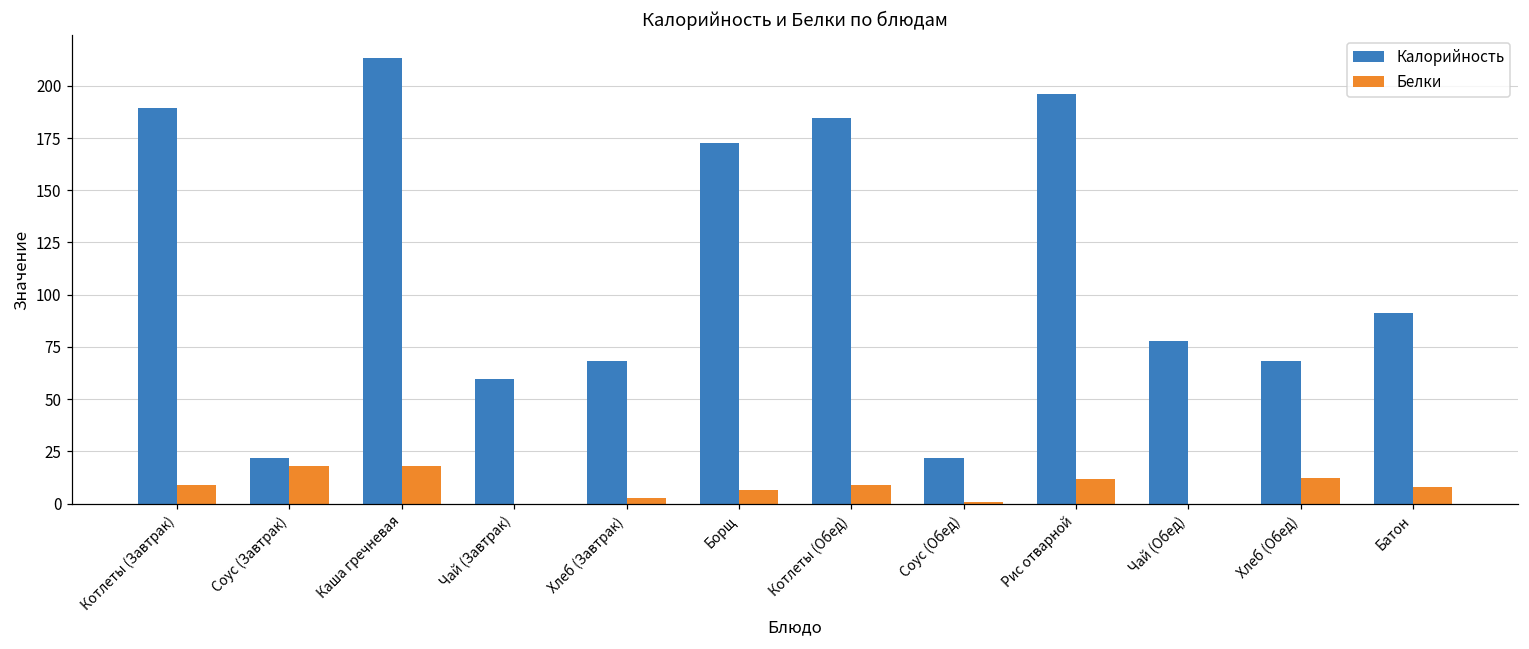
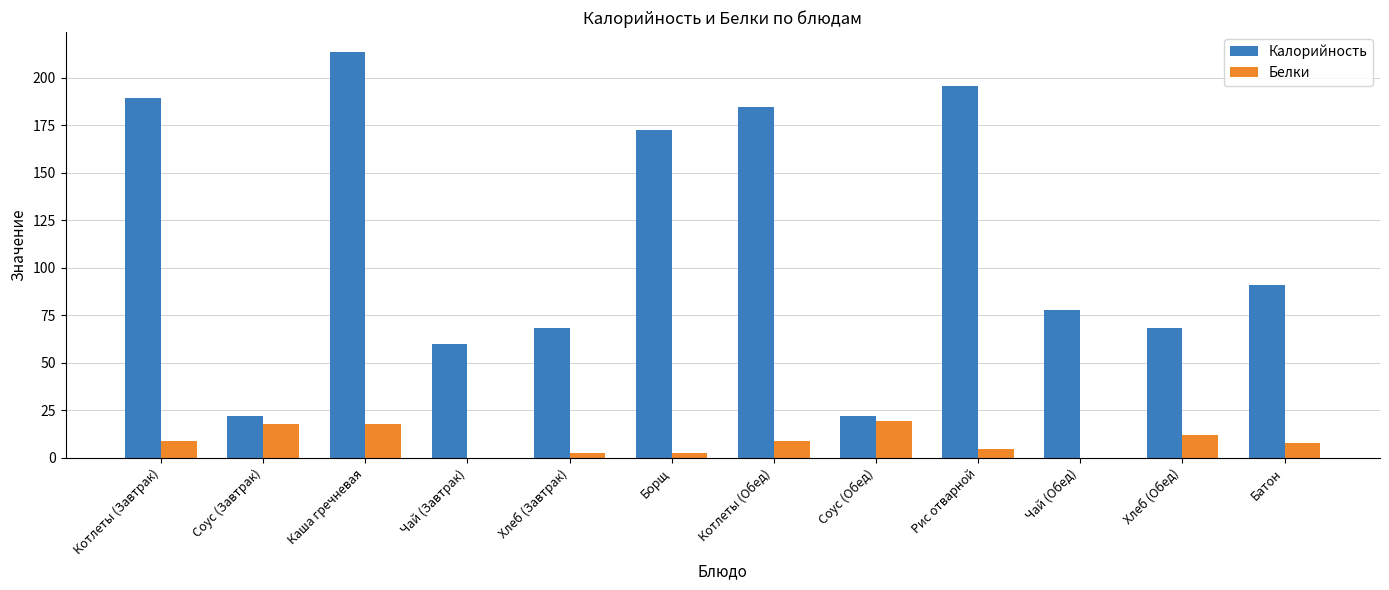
  {
    "Калорийность": {
      "Котлеты (Завтрак)": 190,
      "Соус (Завтрак)": 22,
      "Каша гречневая": 213,
      "Чай (Завтрак)": 60,
      "Хлеб (Завтрак)": 68,
      "Борщ": 173,
      "Котлеты (Обед)": 185,
      "Соус (Обед)": 22,
      "Рис отварной": 196,
      "Чай (Обед)": 78,
      "Хлеб (Обед)": 68,
      "Батон": 91
    },
    "Белки": {
      "Котлеты (Завтрак)": 9,
      "Соус (Завтрак)": 18,
      "Каша гречневая": 18,
      "Чай (Завтрак)": 0,
      "Хлеб (Завтрак)": 3,
-     "Борщ": 7,
+     "Борщ": 2,
      "Котлеты (Обед)": 9,
-     "Соус (Обед)": 1,
-     "Рис отварной": 12,
+     "Соус (Обед)": 19,
+     "Рис отварной": 5,
      "Чай (Обед)": 0,
      "Хлеб (Обед)": 12,
      "Батон": 8
    }
  }
